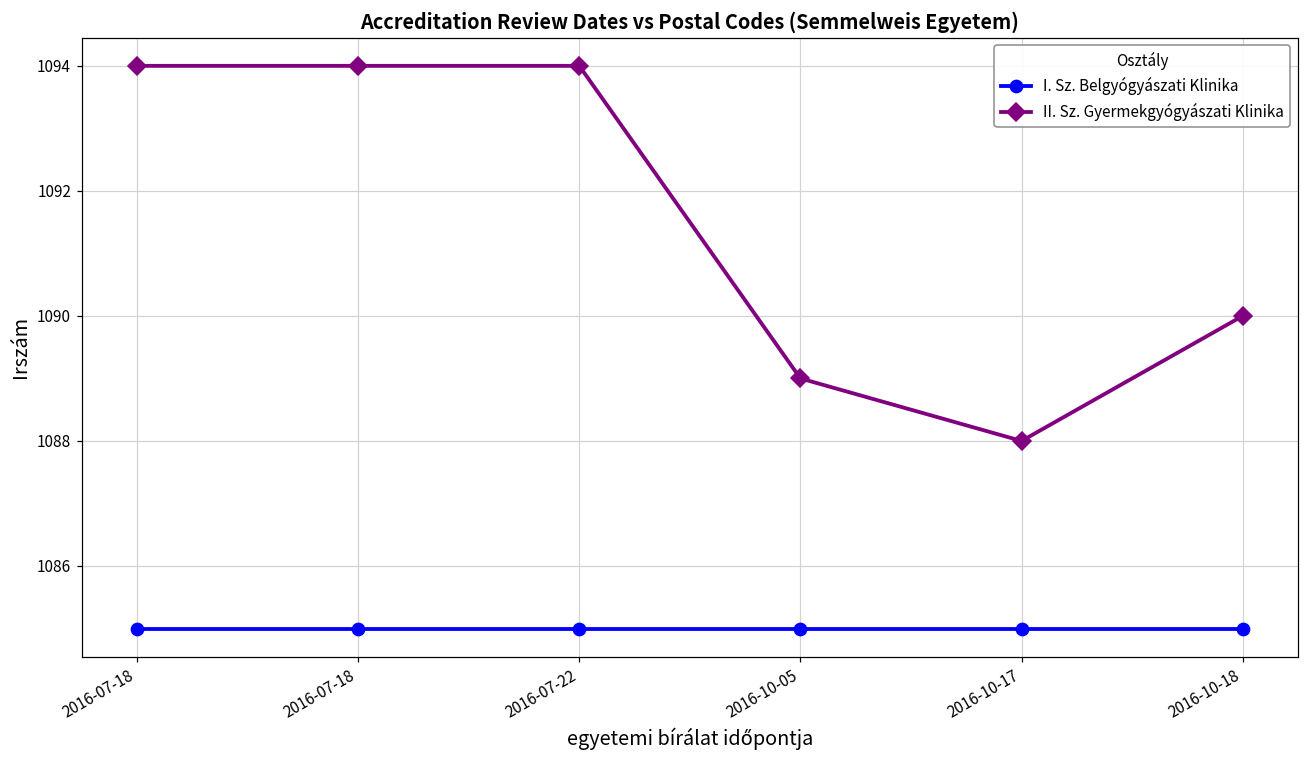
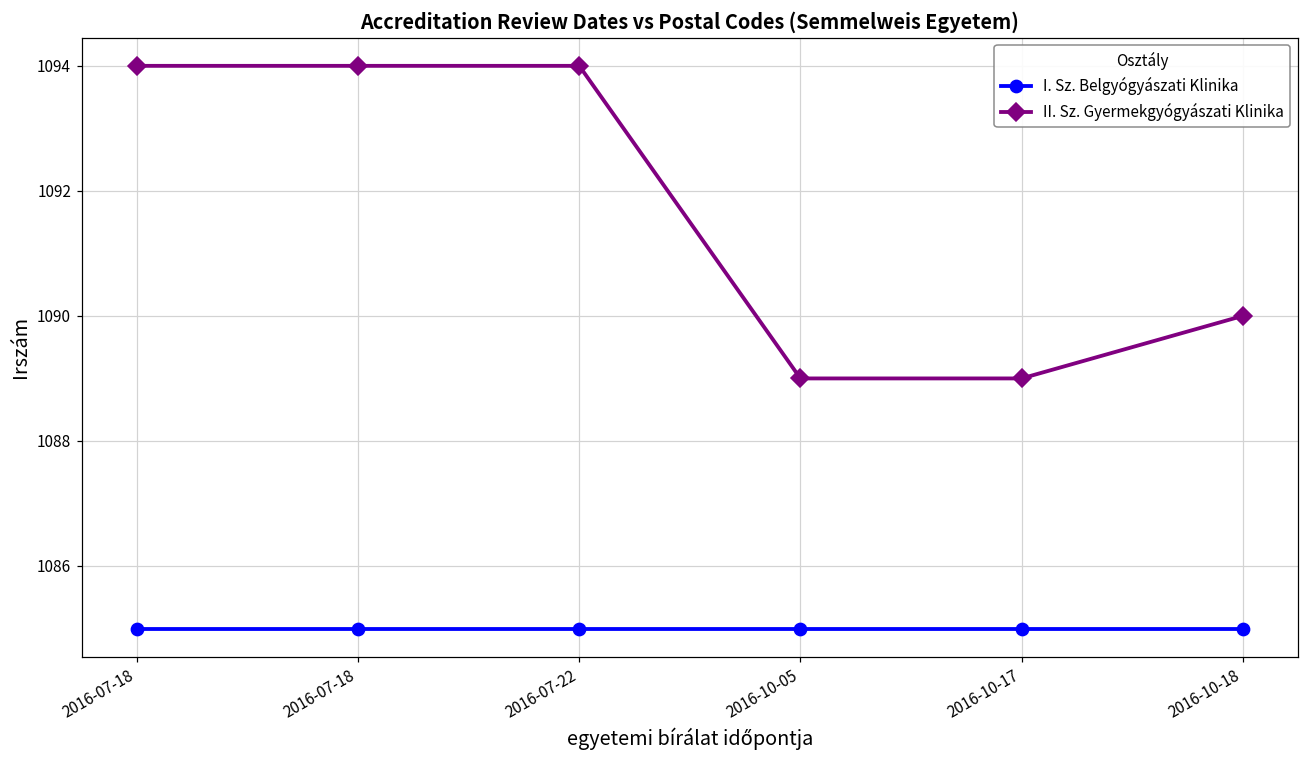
  {
    "I. Sz. Belgyógyászati Klinika": {
      "2016-07-22": 1085,
      "2016-10-05": 1085,
      "2016-10-17": 1085,
      "2016-10-18": 1085
    },
    "II. Sz. Gyermekgyógyászati Klinika": {
      "2016-07-22": 1094,
      "2016-10-05": 1089,
-     "2016-10-17": 1088,
+     "2016-10-17": 1089,
      "2016-10-18": 1090
    }
  }
